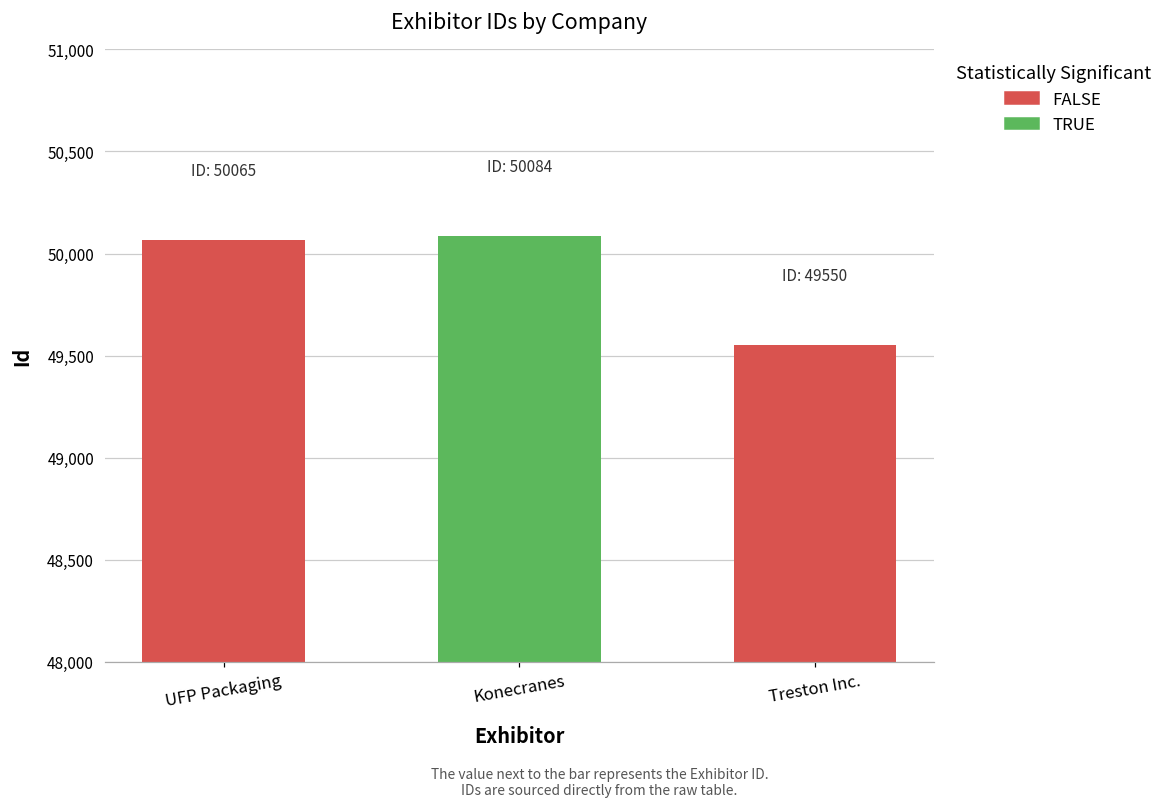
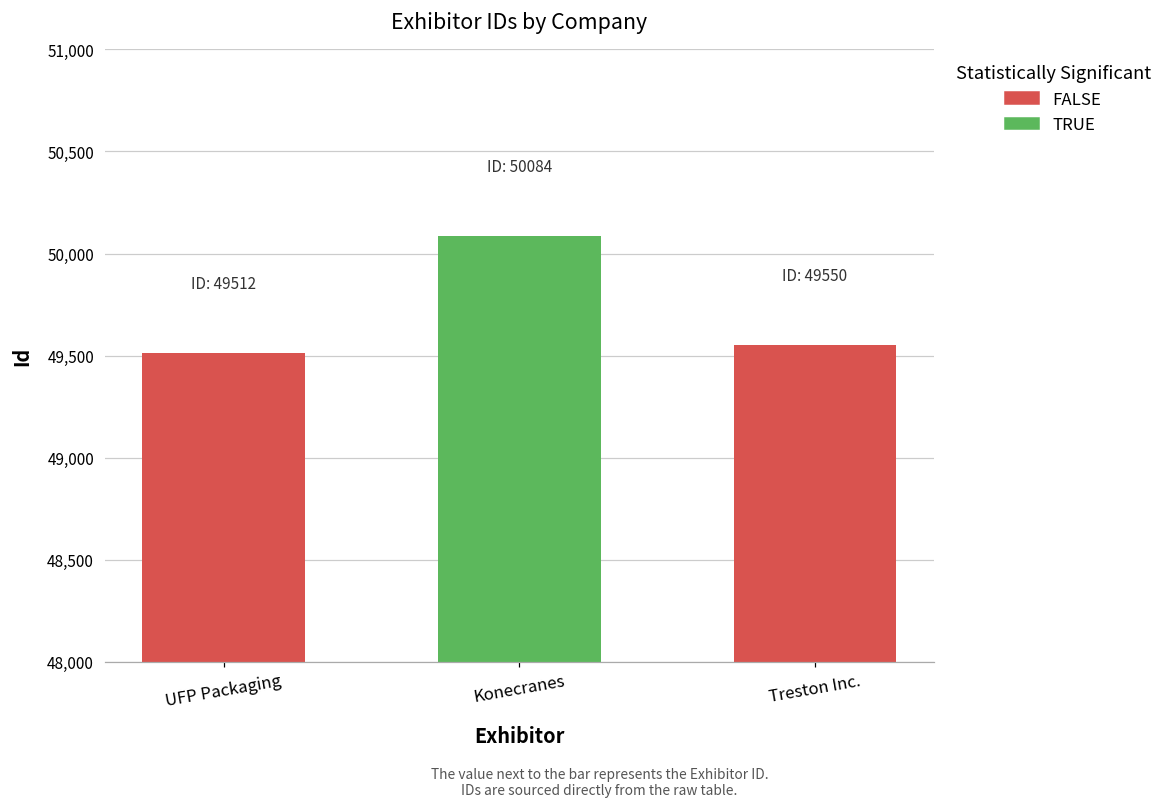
  {
-   "UFP Packaging": 50065
+   "UFP Packaging": 49512
  }
